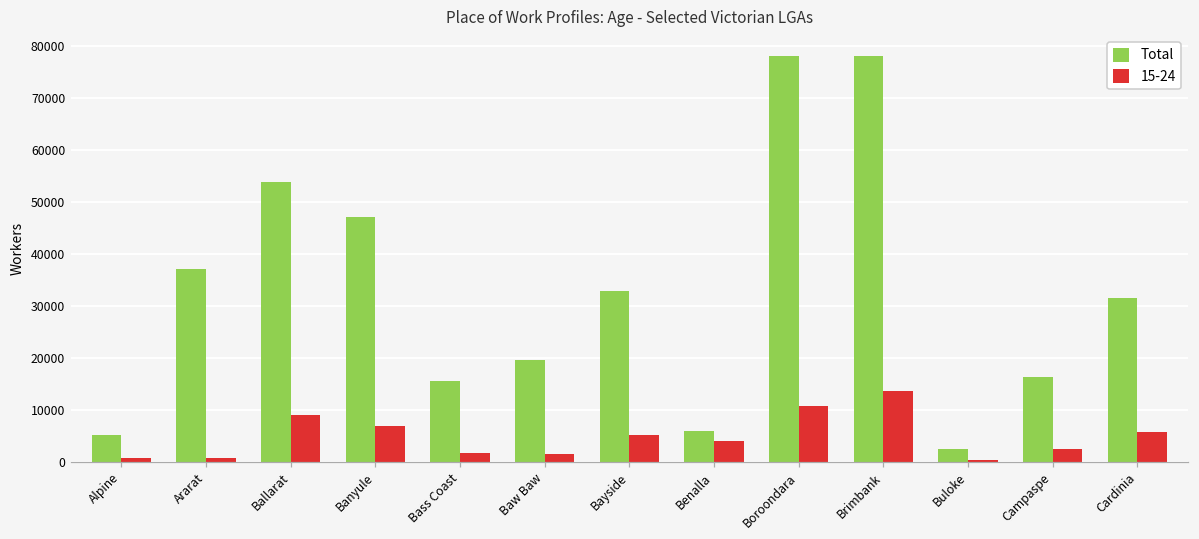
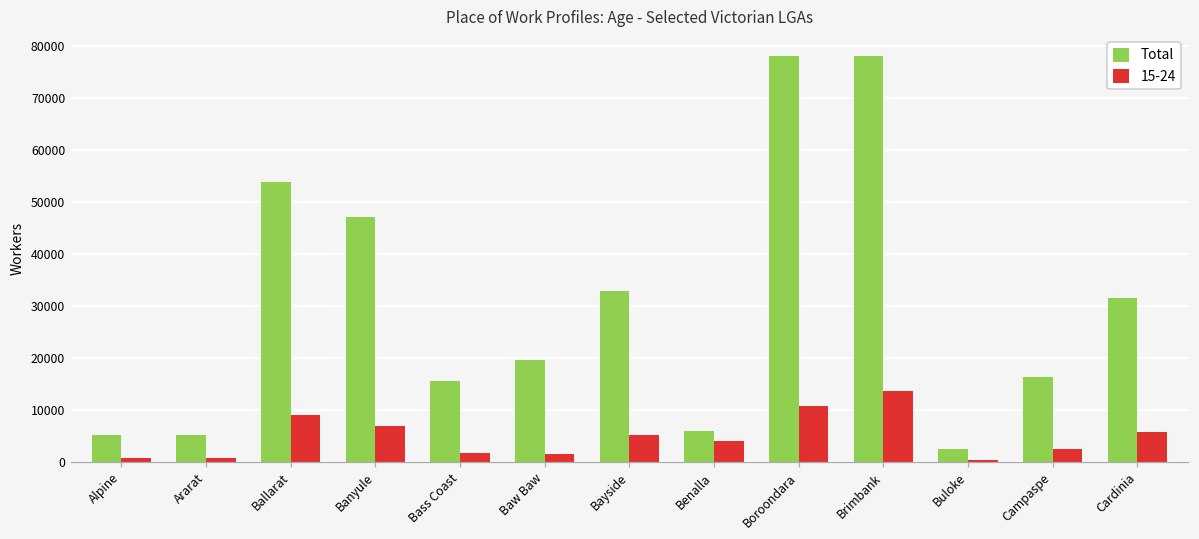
  {
    "Total": {
      "Alpine": 5000,
-     "Ararat": 37000,
+     "Ararat": 5000,
      "Ballarat": 54000,
      "Banyule": 47000,
      "Bass Coast": 16000,
      "Baw Baw": 20000,
      "Bayside": 33000,
      "Benalla": 6000,
      "Boroondara": 78000,
      "Brimbank": 78000,
      "Buloke": 3000,
      "Campaspe": 16000,
      "Cardinia": 31000
    },
    "15-24": {
      "Alpine": 1000,
      "Ararat": 1000,
      "Ballarat": 9000,
      "Banyule": 7000,
      "Bass Coast": 2000,
      "Baw Baw": 1000,
      "Bayside": 5000,
      "Benalla": 4000,
      "Boroondara": 11000,
      "Brimbank": 14000,
      "Campaspe": 2000,
      "Cardinia": 6000
    }
  }
